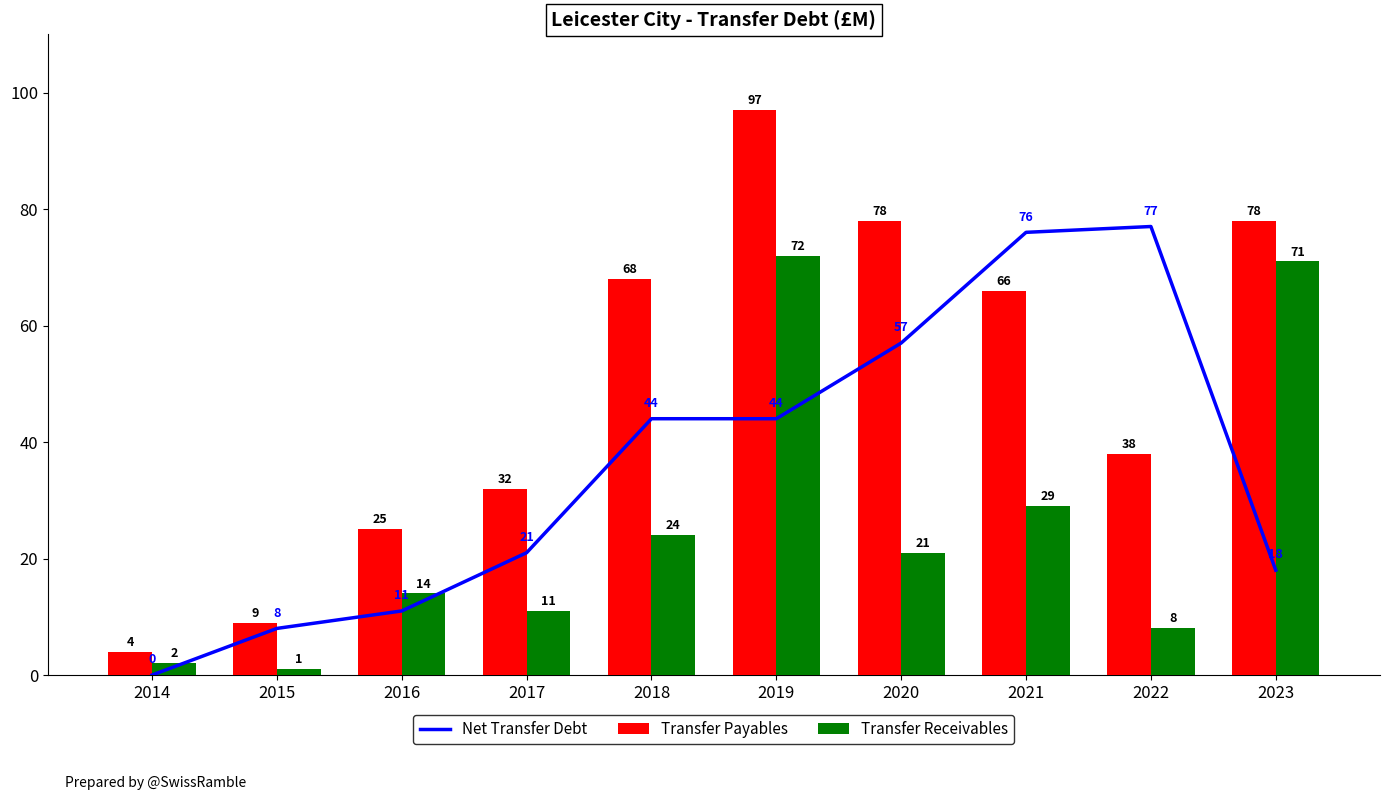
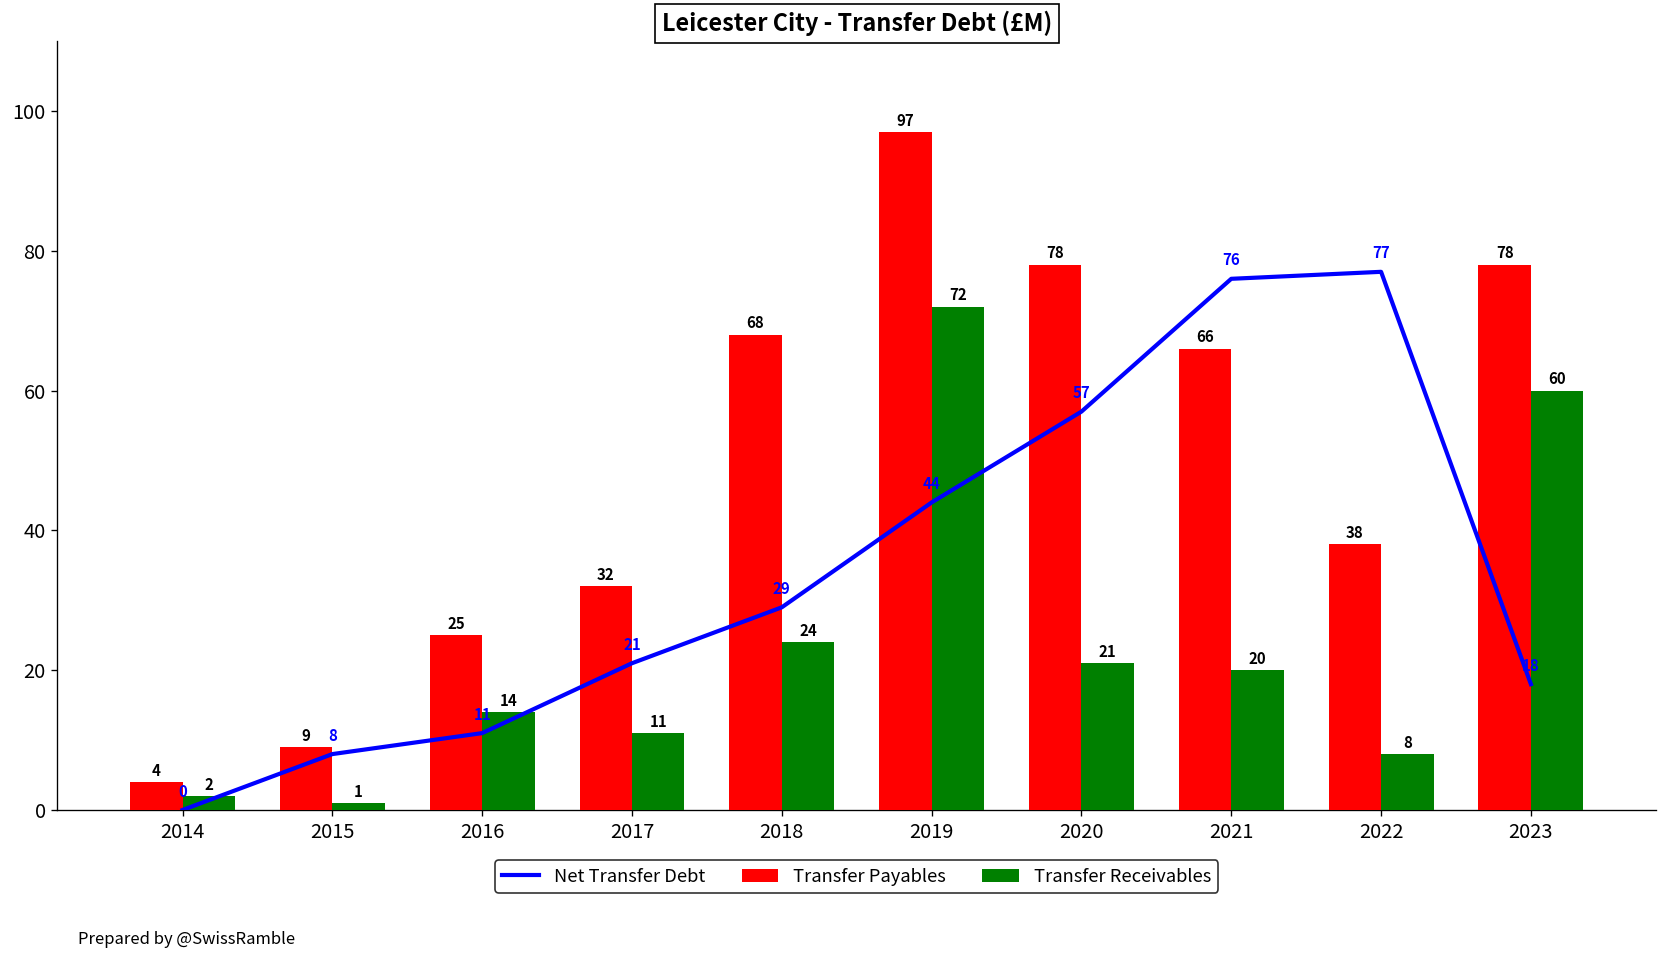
  {
    "Transfer Payables": {
      "2014": 4,
      "2015": 9,
      "2016": 25,
      "2017": 32,
      "2018": 68,
      "2019": 97,
      "2020": 78,
      "2021": 66,
      "2022": 38,
      "2023": 78
    },
    "Net Transfer Debt": {
      "2014": 0,
      "2015": 8,
      "2016": 11,
      "2017": 21,
-     "2018": 44,
+     "2018": 29,
      "2019": 44,
      "2020": 57,
      "2021": 76,
      "2022": 77,
      "2023": 18
    },
    "Transfer Receivables": {
      "2014": 2,
      "2015": 1,
      "2016": 14,
      "2017": 11,
      "2018": 24,
      "2019": 72,
      "2020": 21,
-     "2021": 29,
+     "2021": 20,
      "2022": 8,
-     "2023": 71
+     "2023": 60
    }
  }
